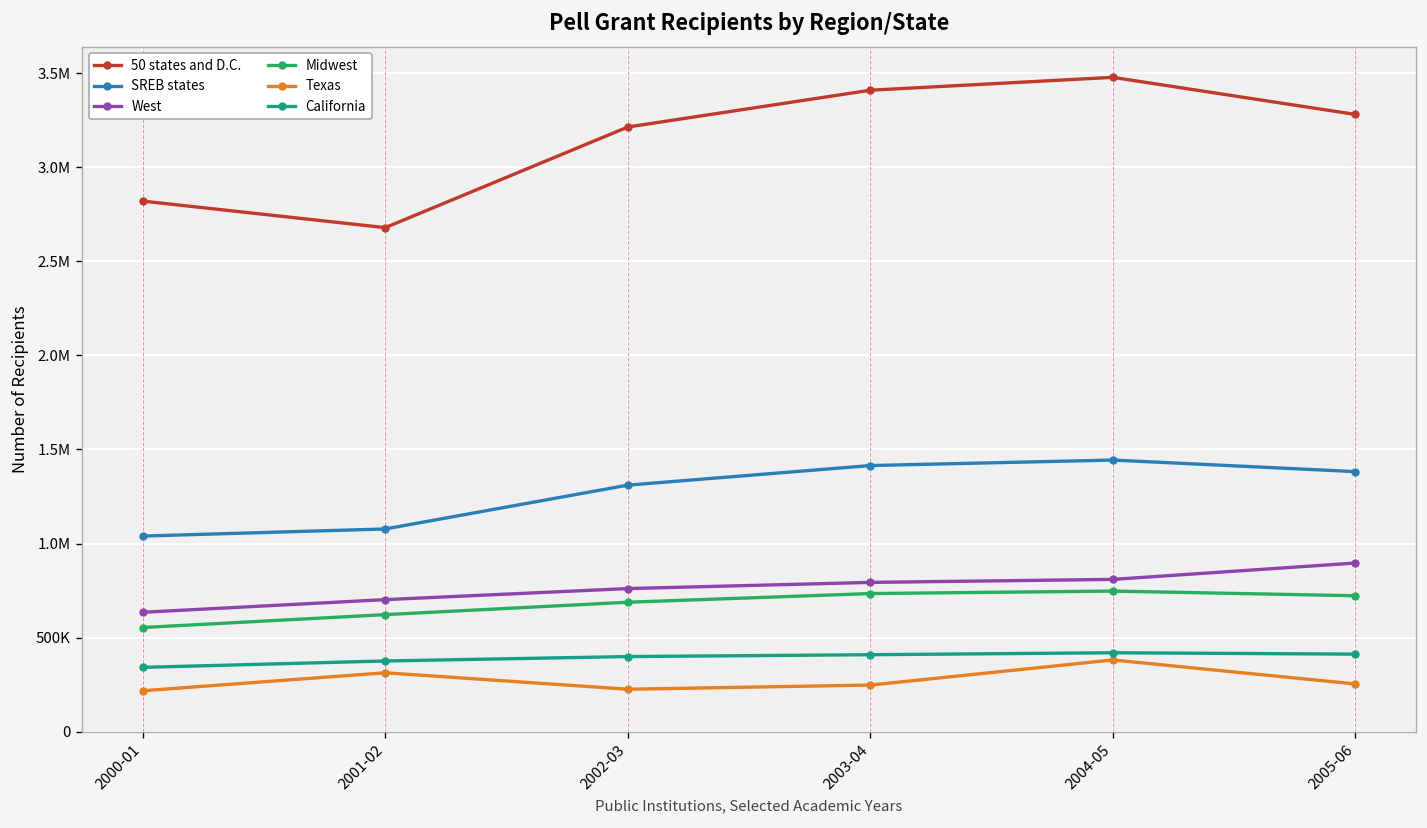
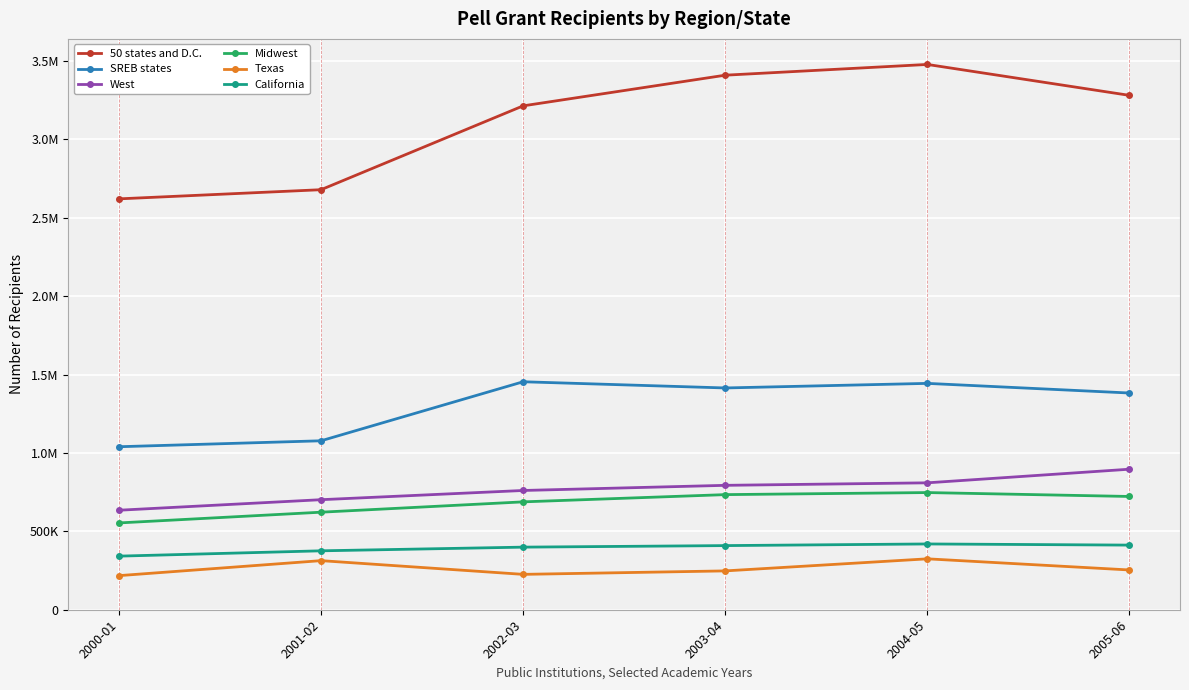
  {
    "50 states and D.C.": {
-     "2000-01": 2820000,
+     "2000-01": 2620000,
      "2001-02": 2680000,
      "2002-03": 3210000,
      "2003-04": 3410000,
      "2004-05": 3480000,
      "2005-06": 3280000
    },
    "SREB states": {
      "2000-01": 1040000,
      "2001-02": 1080000,
-     "2002-03": 1310000,
+     "2002-03": 1450000,
      "2003-04": 1410000,
      "2004-05": 1440000,
      "2005-06": 1380000
    },
    "West": {
      "2000-01": 630000,
      "2001-02": 700000,
      "2002-03": 760000,
      "2003-04": 790000,
      "2004-05": 810000,
      "2005-06": 900000
    },
    "Texas": {
      "2000-01": 220000,
      "2001-02": 310000,
      "2002-03": 230000,
      "2003-04": 250000,
-     "2004-05": 380000,
+     "2004-05": 320000,
      "2005-06": 250000
    }
  }
